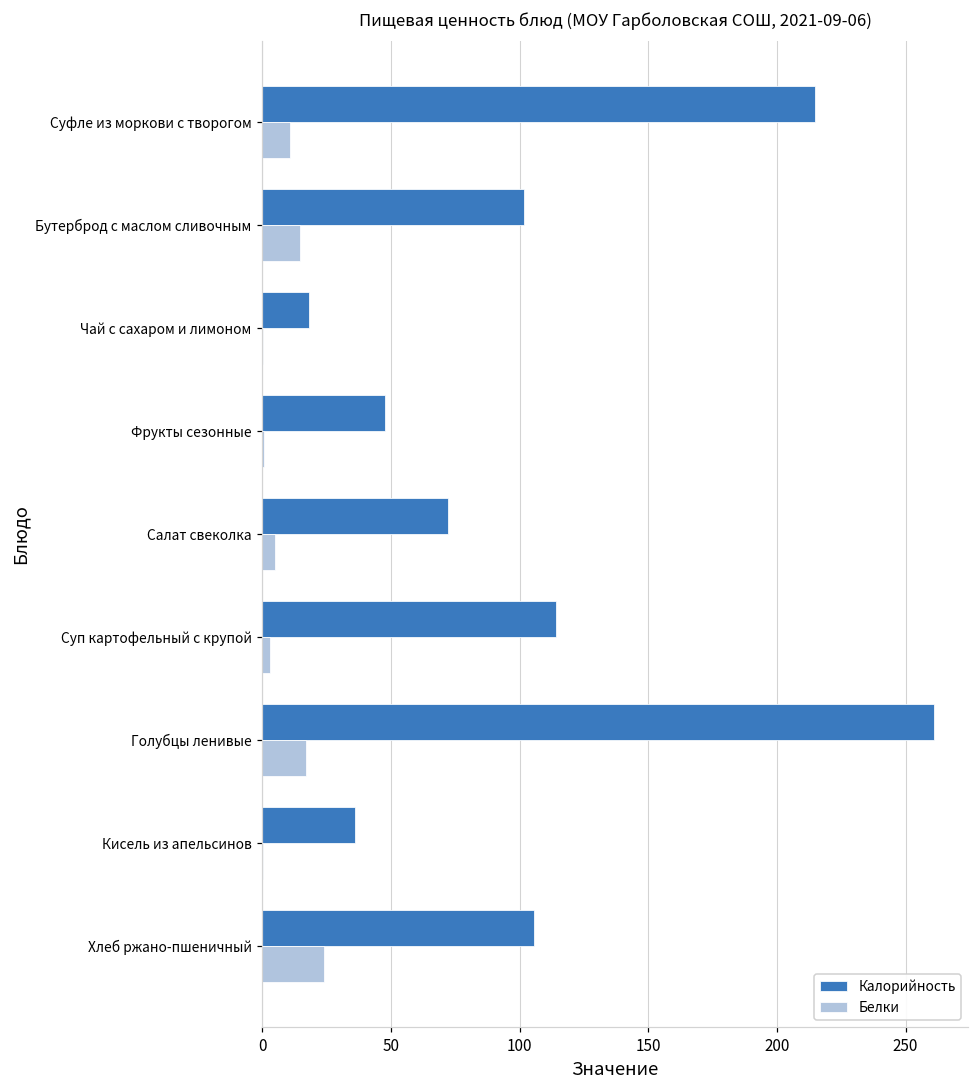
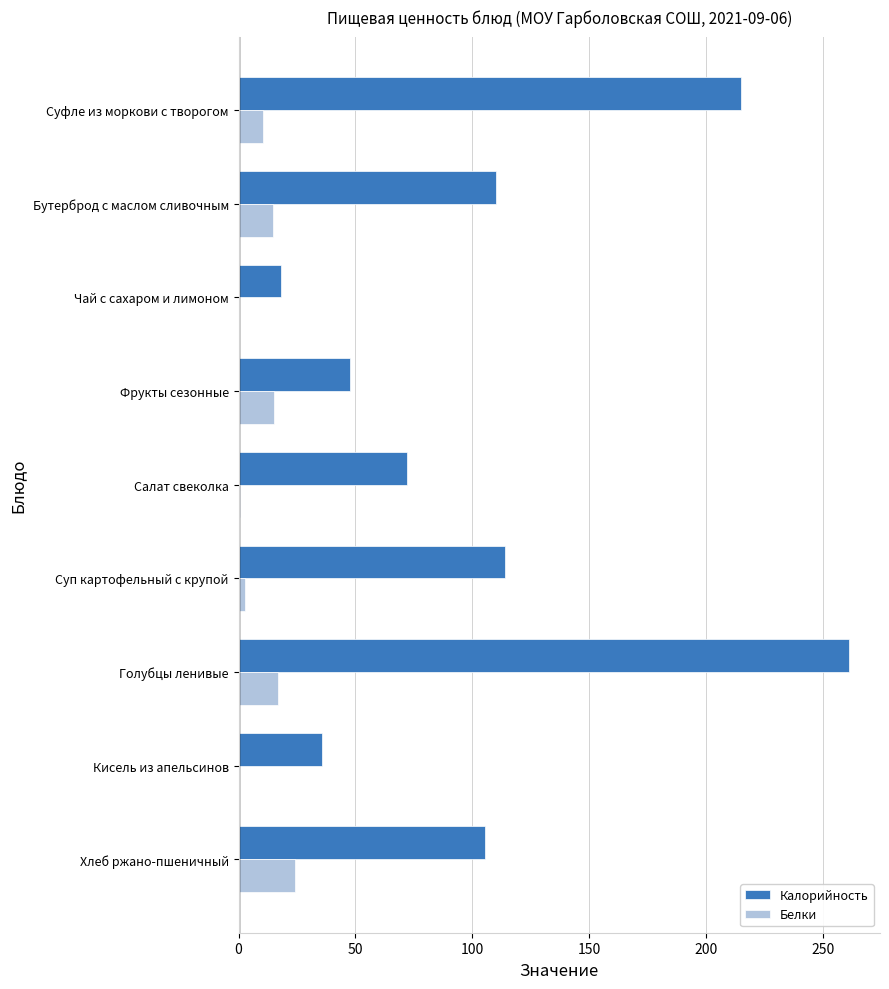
  {
    "Калорийность": {
      "Суфле из моркови с творогом": 215,
-     "Бутерброд с маслом сливочным": 102,
+     "Бутерброд с маслом сливочным": 110,
      "Чай с сахаром и лимоном": 18,
      "Фрукты сезонные": 48,
      "Салат свеколка": 72,
      "Суп картофельный с крупой": 114,
      "Голубцы ленивые": 261,
      "Кисель из апельсинов": 36,
      "Хлеб ржано-пшеничный": 106
    },
    "Белки": {
      "Суфле из моркови с творогом": 11,
      "Бутерброд с маслом сливочным": 15,
-     "Фрукты сезонные": 1,
-     "Салат свеколка": 5,
+     "Фрукты сезонные": 15,
+     "Салат свеколка": 1,
      "Суп картофельный с крупой": 3,
      "Голубцы ленивые": 17,
      "Хлеб ржано-пшеничный": 24
    }
  }
